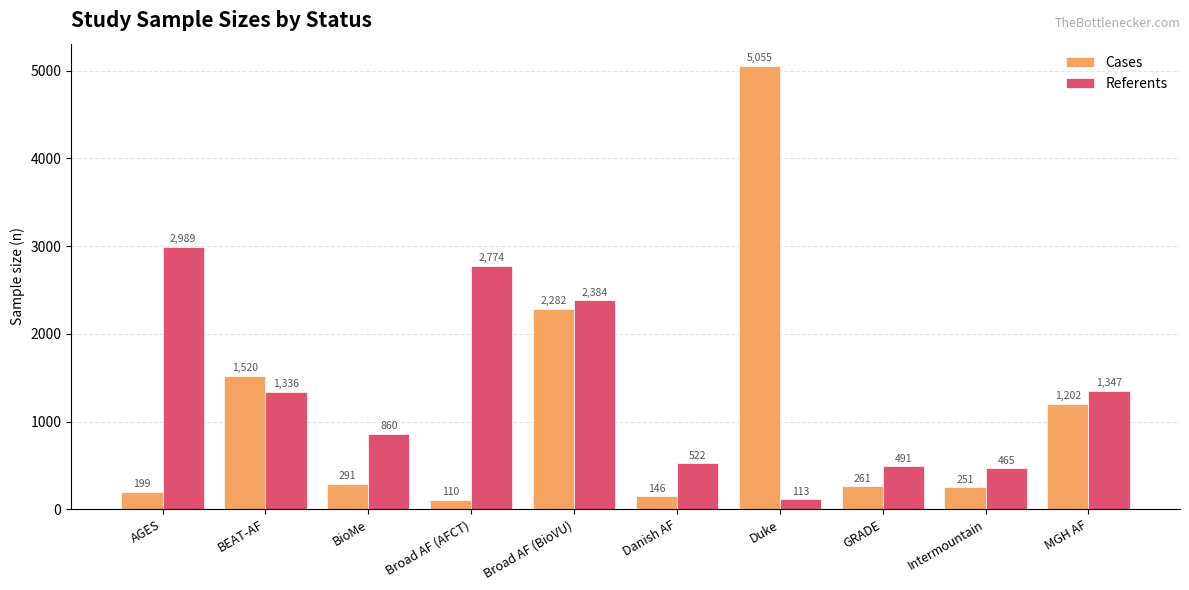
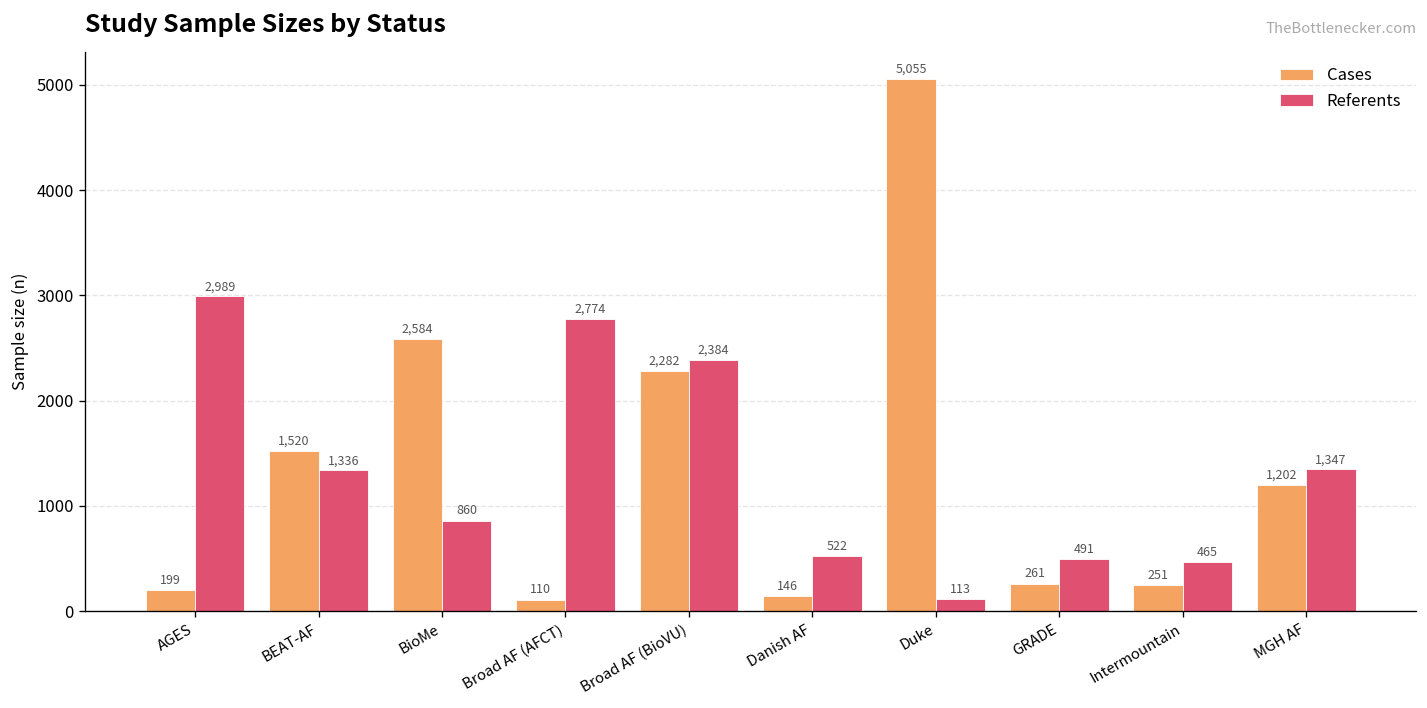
  {
    "Cases": {
      "AGES": "199",
      "BEAT-AF": "1,520",
-     "BioMe": "291",
+     "BioMe": "2,584",
      "Broad AF (AFCT)": "110",
      "Broad AF (BioVU)": "2,282",
      "Danish AF": "146",
      "Duke": "5,055",
      "GRADE": "261",
      "Intermountain": "251",
      "MGH AF": "1,202"
    },
    "Referents": {
      "AGES": "2,989",
      "BEAT-AF": "1,336",
      "BioMe": "860",
      "Broad AF (AFCT)": "2,774",
      "Broad AF (BioVU)": "2,384",
      "Danish AF": "522",
      "Duke": "113",
      "GRADE": "491",
      "Intermountain": "465",
      "MGH AF": "1,347"
    }
  }
